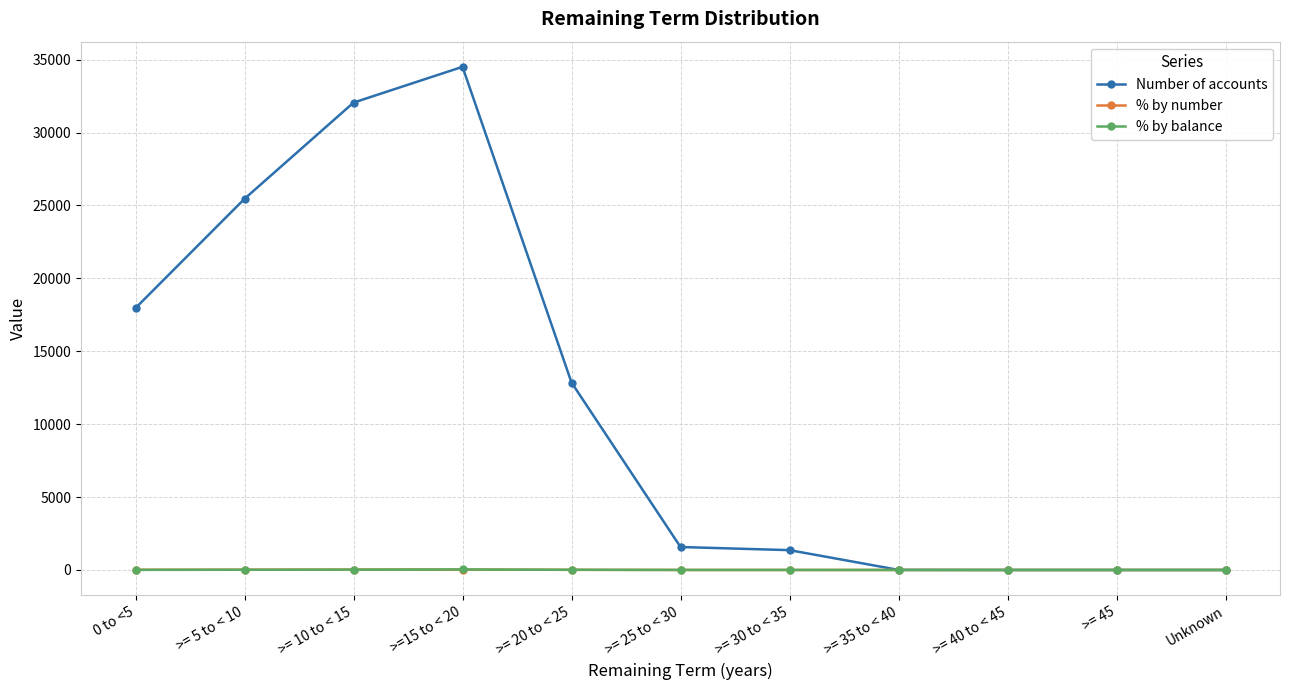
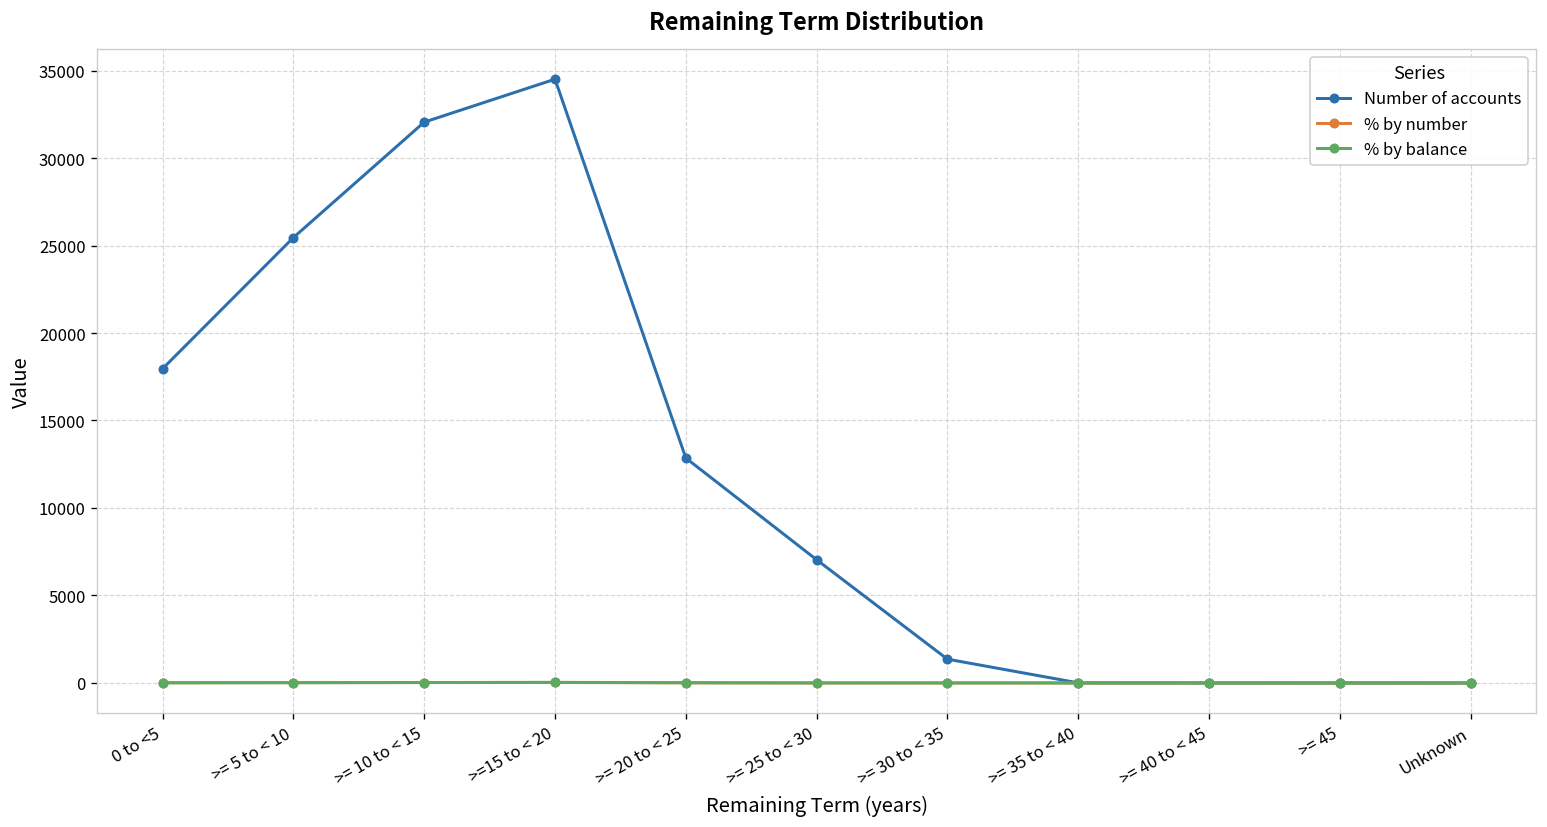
  {
    "Number of accounts": {
      "0 to <5": 18000,
      ">= 5 to < 10": 25500,
      ">= 10 to < 15": 32100,
      ">=15 to < 20": 34500,
      ">= 20 to < 25": 12900,
-     ">= 25 to < 30": 1600,
+     ">= 25 to < 30": 7000,
      ">= 30 to < 35": 1400
    },
    "% by balance": {
      "0 to <5": 0,
      ">= 5 to < 10": 0,
      ">= 10 to < 15": 0,
      ">=15 to < 20": 0,
      ">= 20 to < 25": 0,
      ">= 25 to < 30": 0,
      ">= 30 to < 35": 0
    }
  }
